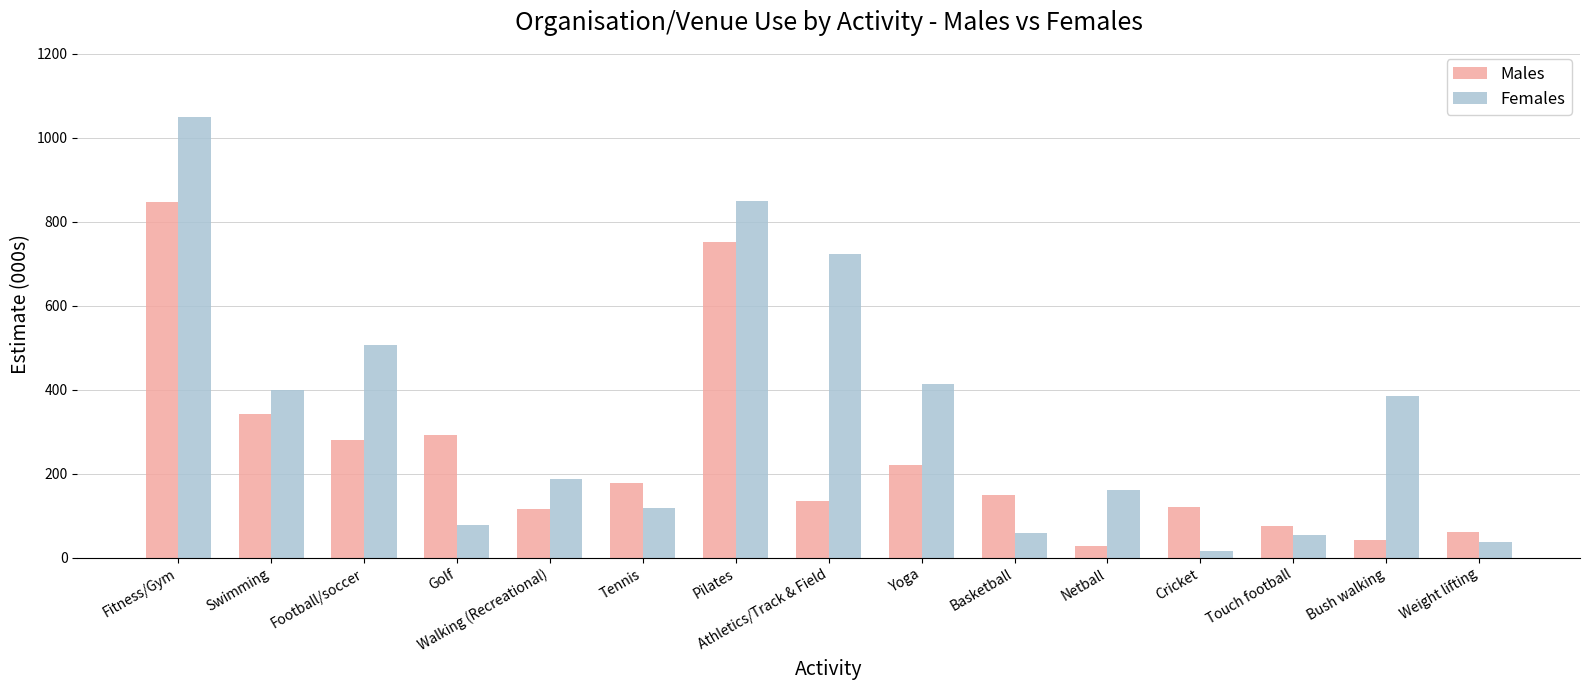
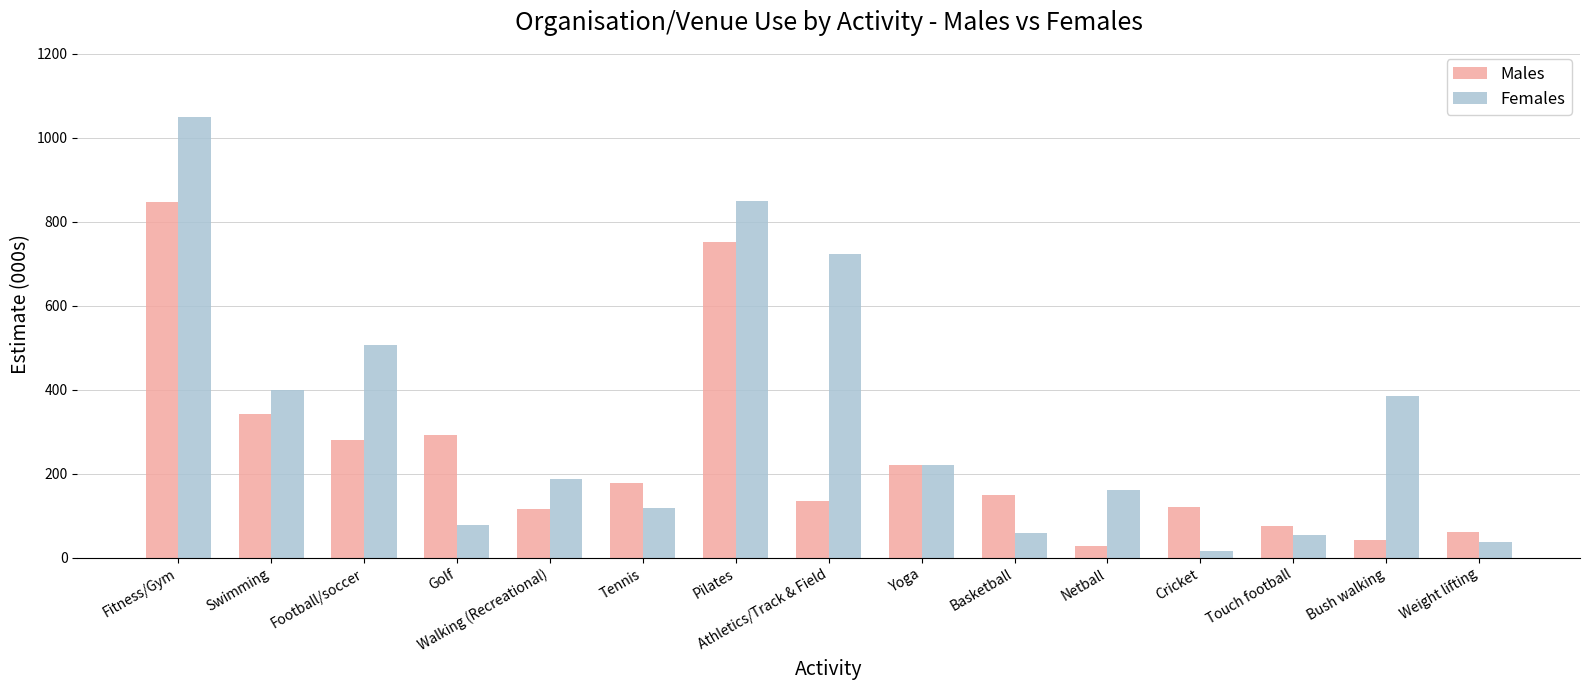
  {
    "Males": {
      "Fitness/Gym": 850,
      "Swimming": 340,
      "Football/soccer": 280,
      "Golf": 290,
      "Walking (Recreational)": 110,
      "Tennis": 180,
      "Pilates": 750,
      "Athletics/Track & Field": 140,
      "Yoga": 220,
      "Basketball": 150,
      "Netball": 30,
      "Cricket": 120,
      "Touch football": 80,
      "Bush walking": 40,
      "Weight lifting": 60
    },
    "Females": {
      "Fitness/Gym": 1050,
      "Swimming": 400,
      "Football/soccer": 510,
      "Golf": 80,
      "Walking (Recreational)": 190,
      "Tennis": 120,
      "Pilates": 850,
      "Athletics/Track & Field": 720,
-     "Yoga": 410,
+     "Yoga": 220,
      "Basketball": 60,
      "Netball": 160,
      "Cricket": 20,
      "Touch football": 50,
      "Bush walking": 390,
      "Weight lifting": 40
    }
  }
